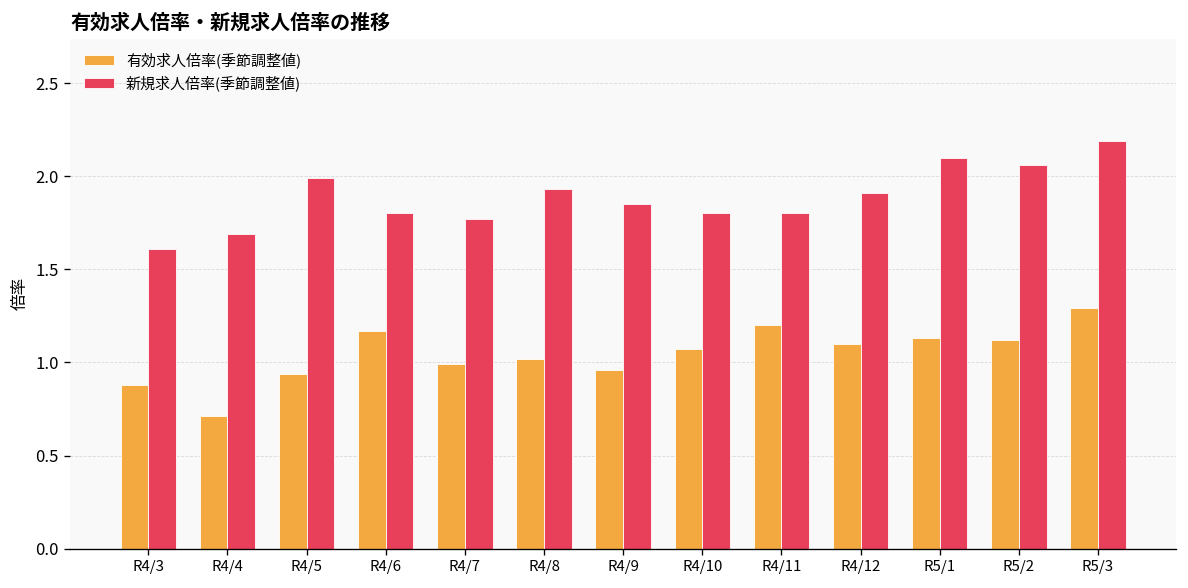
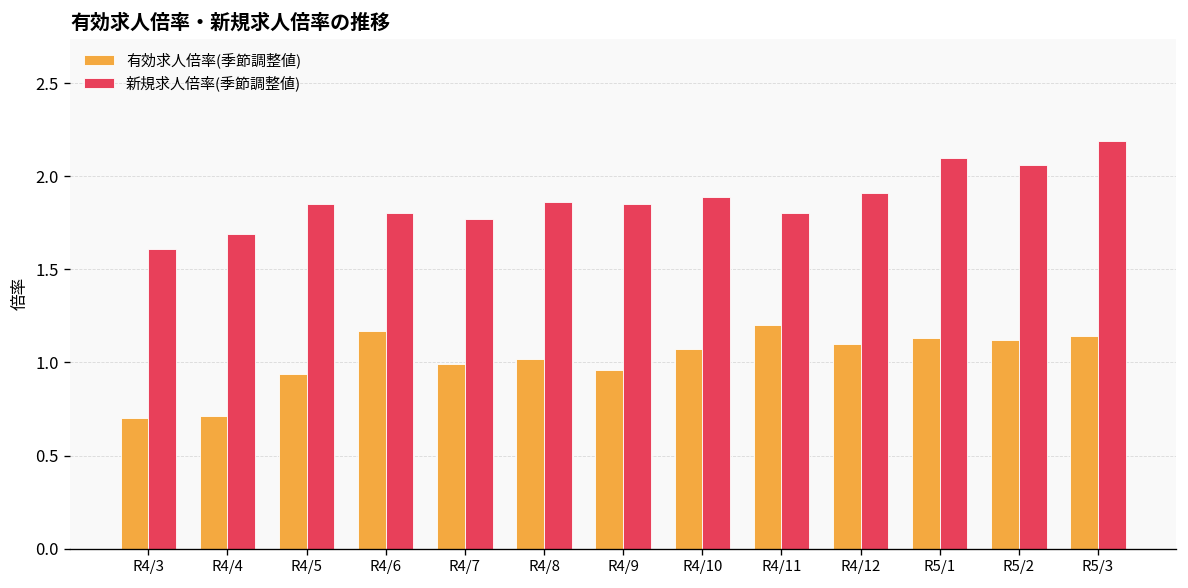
  {
    "有効求人倍率(季節調整値)": {
-     "R4/3": 0.88,
+     "R4/3": 0.70,
      "R4/4": 0.71,
      "R4/5": 0.94,
      "R4/6": 1.17,
      "R4/7": 0.99,
      "R4/8": 1.02,
      "R4/9": 0.96,
      "R4/10": 1.07,
      "R4/11": 1.20,
      "R4/12": 1.10,
      "R5/1": 1.13,
      "R5/2": 1.12,
-     "R5/3": 1.29
+     "R5/3": 1.14
    },
    "新規求人倍率(季節調整値)": {
      "R4/3": 1.61,
      "R4/4": 1.69,
-     "R4/5": 1.99,
+     "R4/5": 1.85,
      "R4/6": 1.80,
      "R4/7": 1.77,
-     "R4/8": 1.93,
+     "R4/8": 1.86,
      "R4/9": 1.85,
-     "R4/10": 1.80,
+     "R4/10": 1.89,
      "R4/11": 1.80,
      "R4/12": 1.91,
      "R5/1": 2.10,
      "R5/2": 2.06,
      "R5/3": 2.19
    }
  }
